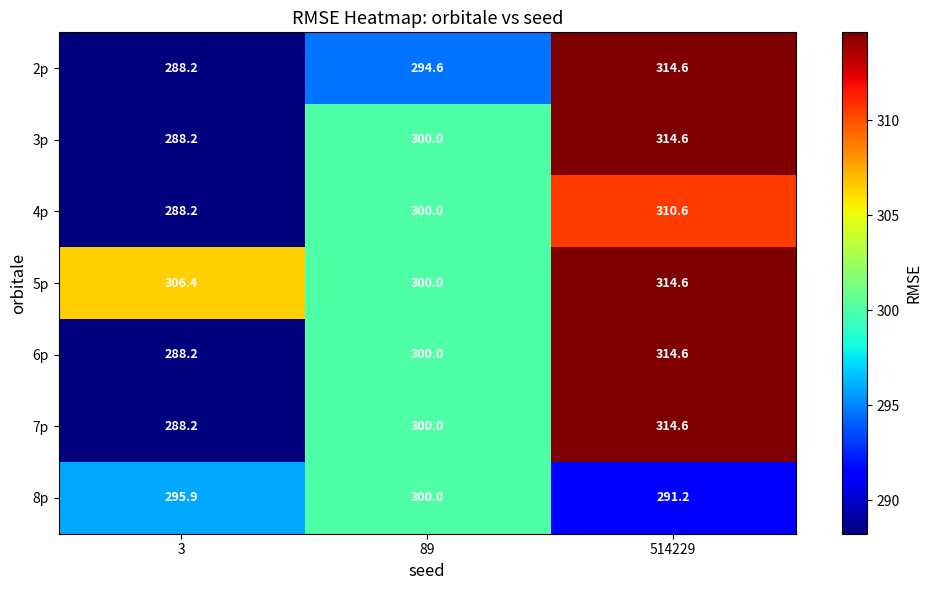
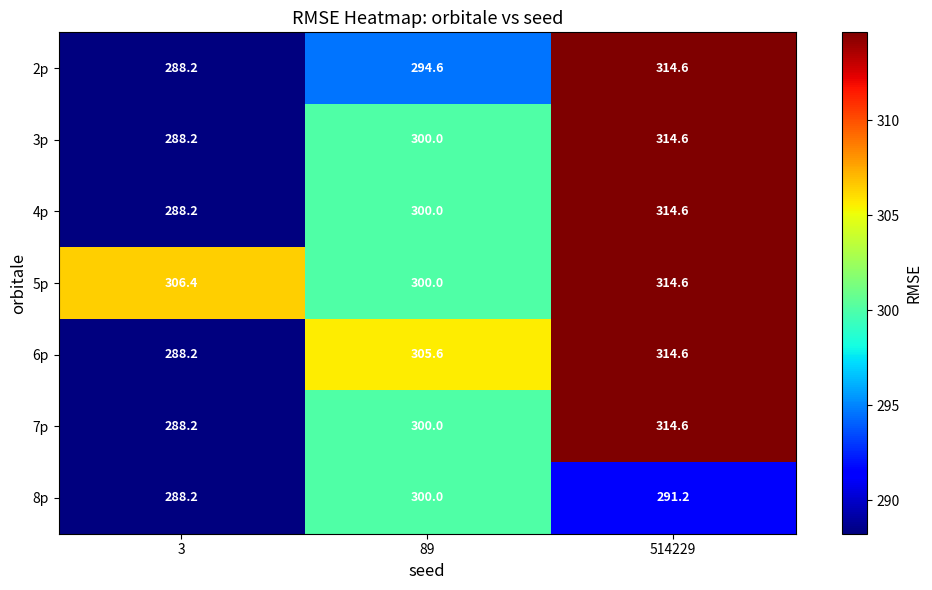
  {
    "2p": {
      "3": 288.2,
      "89": 294.6,
      "514229": 314.6
    },
    "3p": {
      "3": 288.2,
      "89": 300.0,
      "514229": 314.6
    },
    "4p": {
      "3": 288.2,
      "89": 300.0,
-     "514229": 310.6
+     "514229": 314.6
    },
    "5p": {
      "3": 306.4,
      "89": 300.0,
      "514229": 314.6
    },
    "6p": {
      "3": 288.2,
-     "89": 300.0,
+     "89": 305.6,
      "514229": 314.6
    },
    "7p": {
      "3": 288.2,
      "89": 300.0,
      "514229": 314.6
    },
    "8p": {
-     "3": 295.9,
+     "3": 288.2,
      "89": 300.0,
      "514229": 291.2
    }
  }
